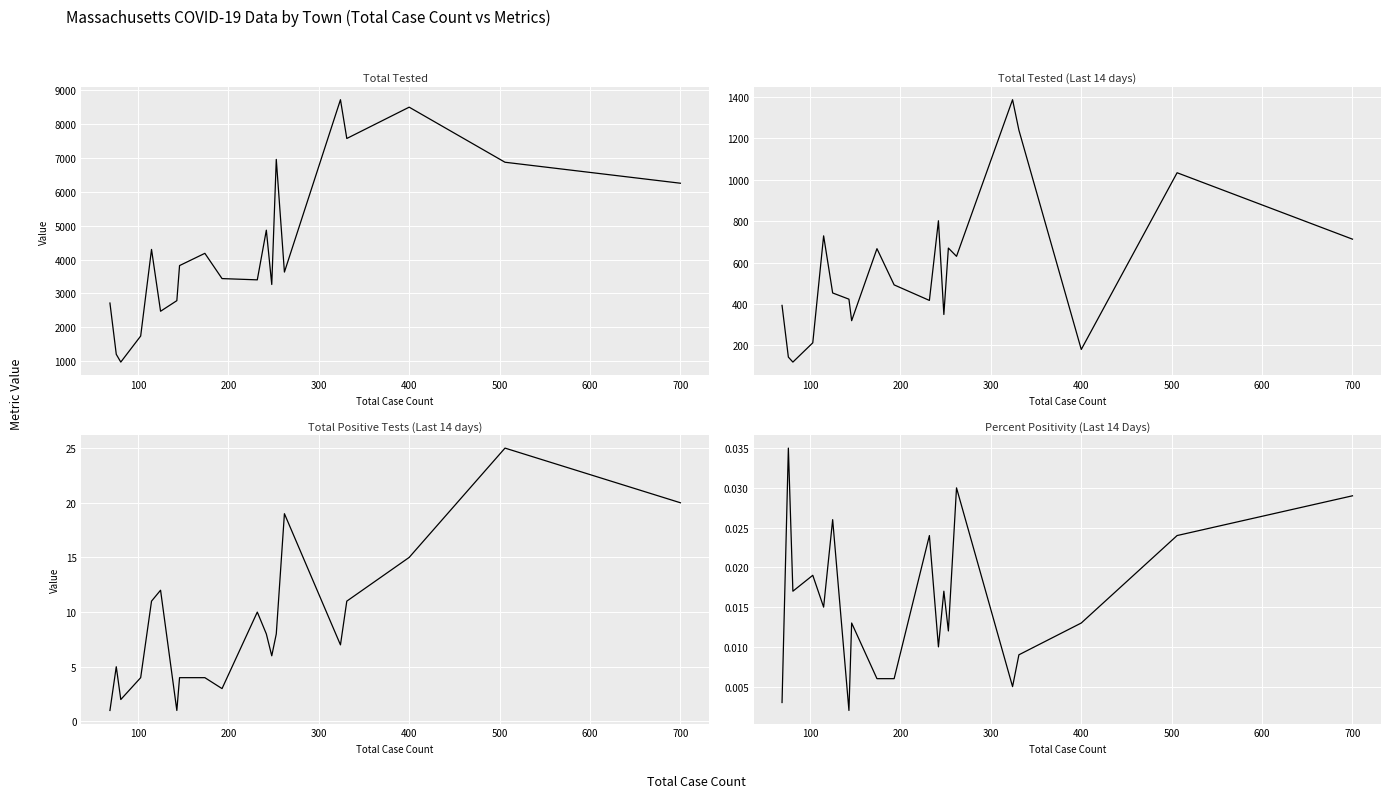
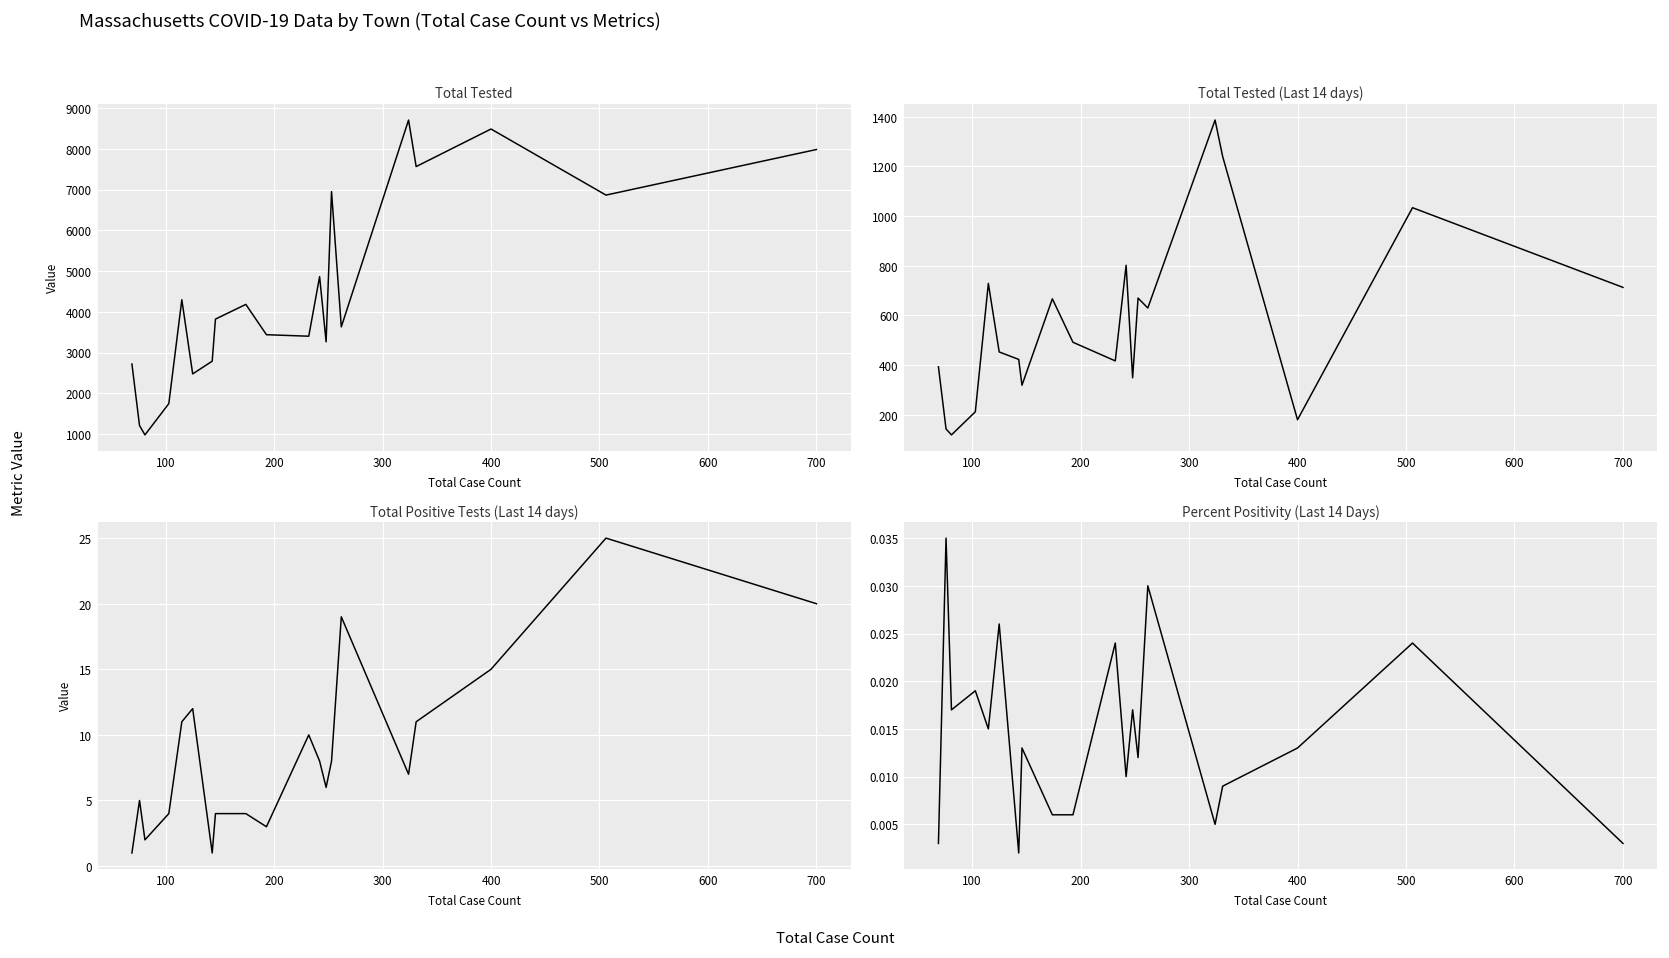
  {
    "Total Tested": {
      "400": 8500,
-     "700": 6200
+     "700": 8000
    },
    "Total Tested (Last 14 days)": {
      "400": 180,
      "700": 710
    },
    "Total Positive Tests (Last 14 days)": {
      "400": 15.0,
      "700": 20.0
    },
    "Percent Positivity (Last 14 Days)": {
      "400": 0.013,
-     "700": 0.029
+     "700": 0.003
    }
  }
